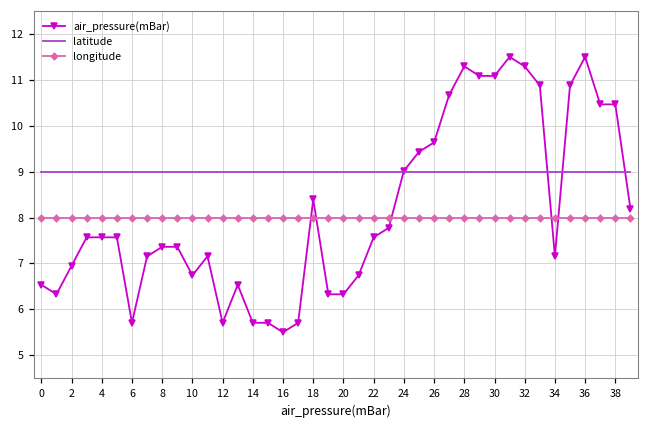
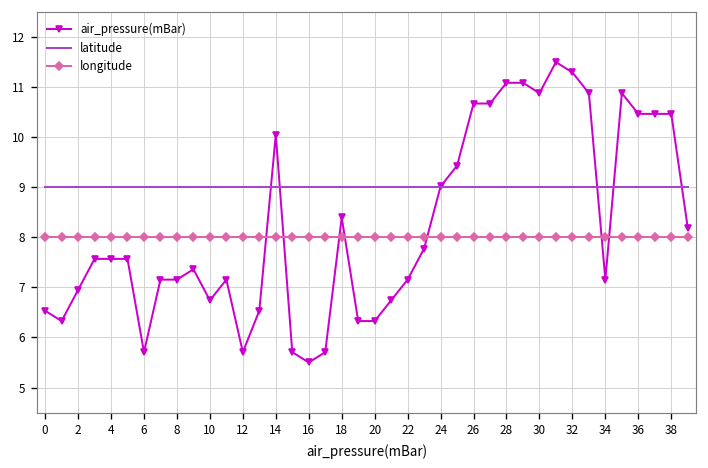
  {
    "air_pressure(mBar)": {
      "0": 6.5,
      "2": 6.9,
      "4": 7.6,
      "6": 5.7,
-     "8": 7.4,
+     "8": 7.2,
      "10": 6.7,
      "12": 5.7,
-     "14": 5.7,
+     "14": 10.1,
      "16": 5.5,
      "18": 8.4,
      "20": 6.3,
-     "22": 7.6,
-     "26": 9.6,
-     "28": 11.3,
-     "30": 11.1,
+     "22": 7.2,
+     "26": 10.7,
+     "28": 11.1,
+     "30": 10.9,
      "32": 11.3,
      "34": 7.2,
-     "36": 11.5,
+     "36": 10.5,
      "38": 10.5
    },
    "latitude": {
      "0": 9.0,
      "2": 9.0,
      "4": 9.0,
      "6": 9.0,
      "8": 9.0,
      "10": 9.0,
      "12": 9.0,
      "14": 9.0,
      "16": 9.0,
      "18": 9.0,
      "20": 9.0,
      "22": 9.0,
      "26": 9.0,
      "28": 9.0,
      "30": 9.0,
      "32": 9.0,
      "34": 9.0,
      "36": 9.0,
      "38": 9.0
    },
    "longitude": {
      "0": 8.0,
      "2": 8.0,
      "4": 8.0,
      "6": 8.0,
      "8": 8.0,
      "10": 8.0,
      "12": 8.0,
      "14": 8.0,
      "16": 8.0,
      "18": 8.0,
      "20": 8.0,
      "22": 8.0,
      "24": 8.0,
      "26": 8.0,
      "28": 8.0,
      "30": 8.0,
      "32": 8.0,
      "34": 8.0,
      "36": 8.0,
      "38": 8.0
    }
  }
